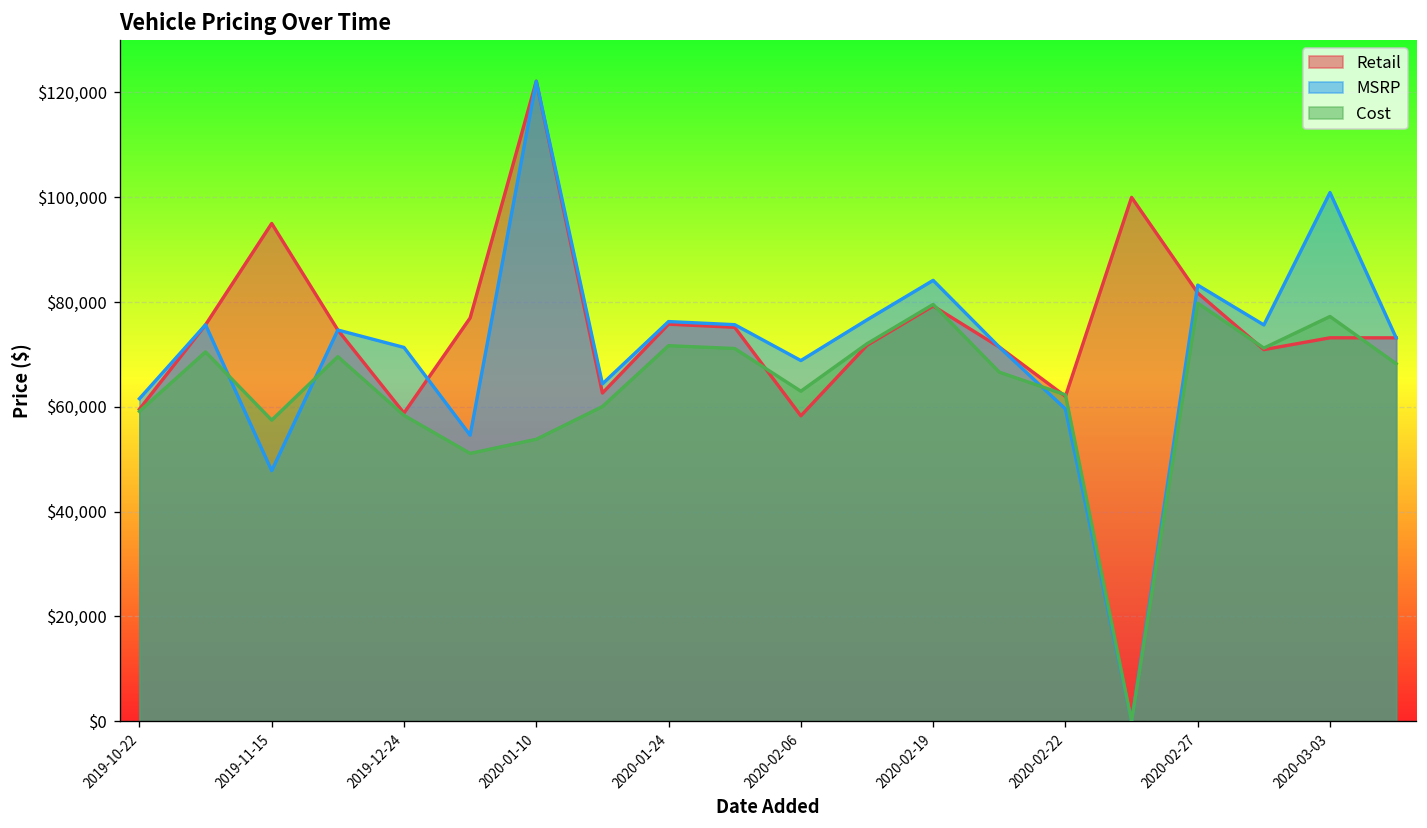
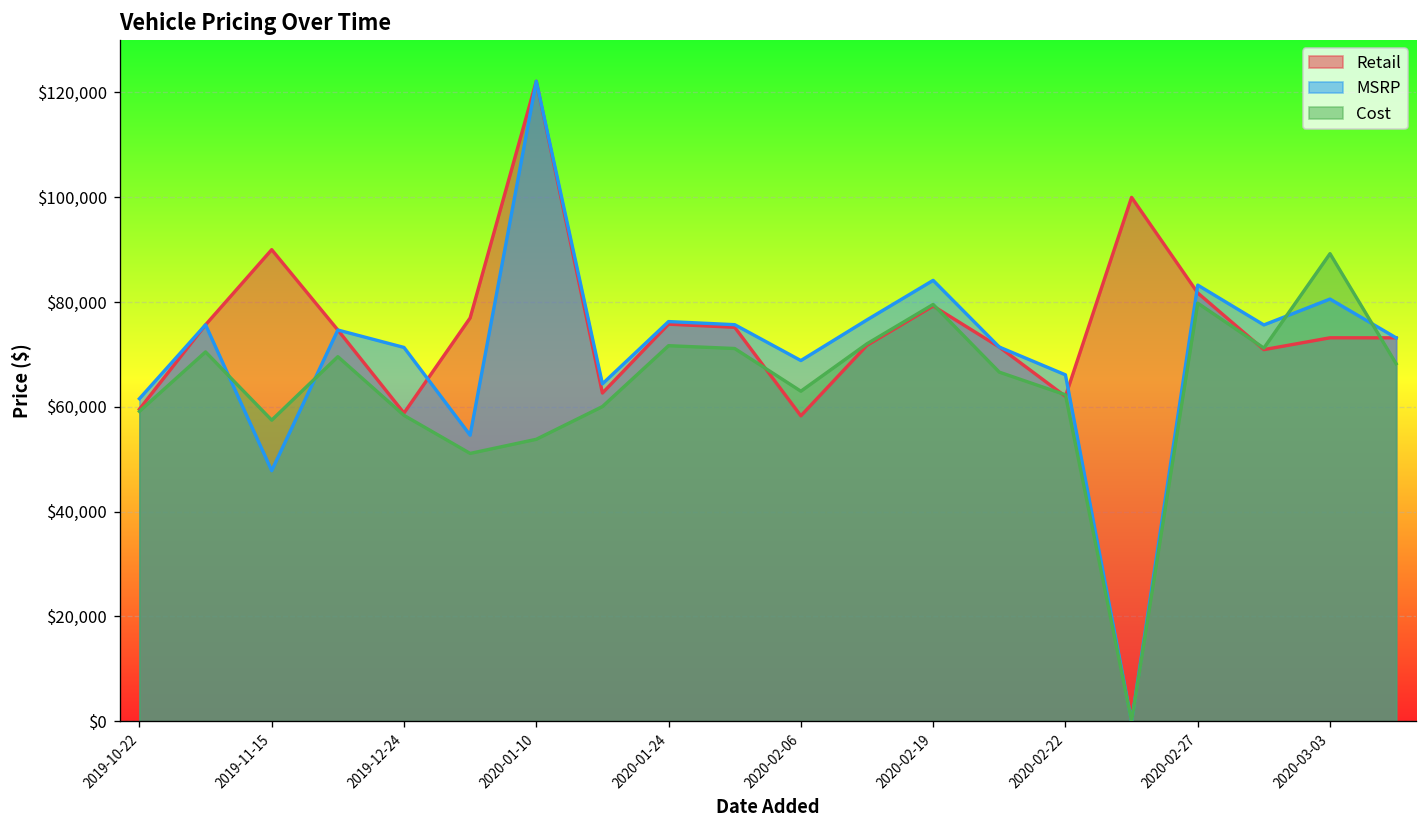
  {
    "Retail": {
-     "2019-11-15": "$95,000",
+     "2019-11-15": "$90,000",
      "2020-03-03": "$73,000"
    },
    "MSRP": {
      "2019-11-15": "$48,000",
      "2019-12-24": "$71,000",
-     "2020-02-22": "$60,000",
-     "2020-03-03": "$101,000"
+     "2020-02-22": "$66,000",
+     "2020-03-03": "$81,000"
    },
    "Cost": {
      "2019-11-15": "$57,000",
      "2020-01-10": "$54,000",
-     "2020-03-03": "$77,000"
+     "2020-03-03": "$89,000"
    }
  }
